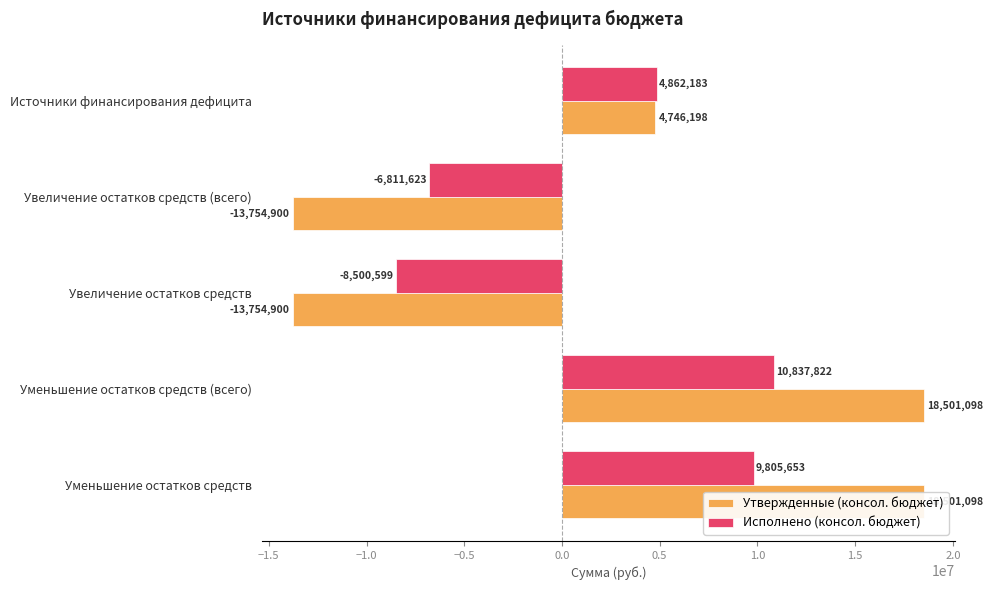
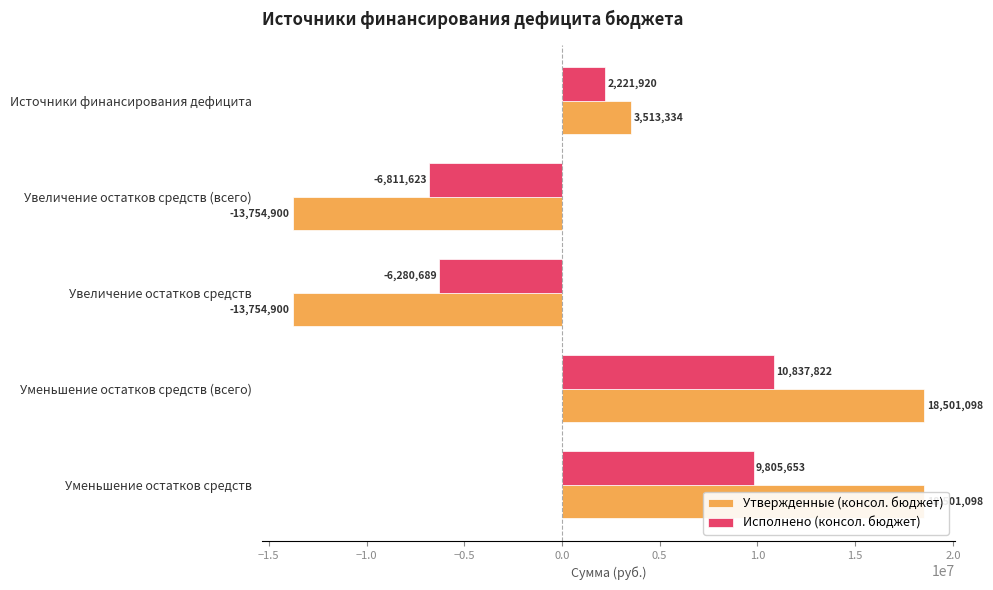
  {
    "Утвержденные (консол. бюджет)": {
-     "Источники финансирования дефицита": "4,746,198",
+     "Источники финансирования дефицита": "3,513,334",
      "Увеличение остатков средств (всего)": "-13,754,900",
      "Увеличение остатков средств": "-13,754,900",
      "Уменьшение остатков средств (всего)": "18,501,098"
    },
    "Исполнено (консол. бюджет)": {
-     "Источники финансирования дефицита": "4,862,183",
+     "Источники финансирования дефицита": "2,221,920",
      "Увеличение остатков средств (всего)": "-6,811,623",
-     "Увеличение остатков средств": "-8,500,599",
+     "Увеличение остатков средств": "-6,280,689",
      "Уменьшение остатков средств (всего)": "10,837,822",
      "Уменьшение остатков средств": "9,805,653"
    }
  }
